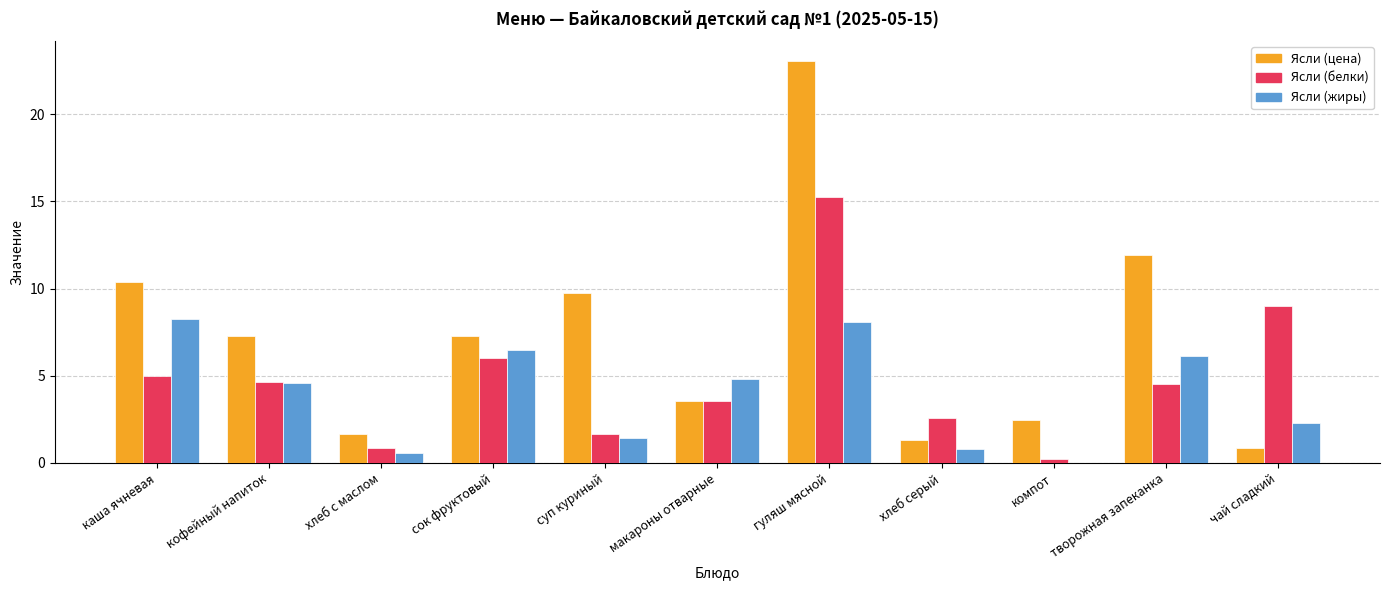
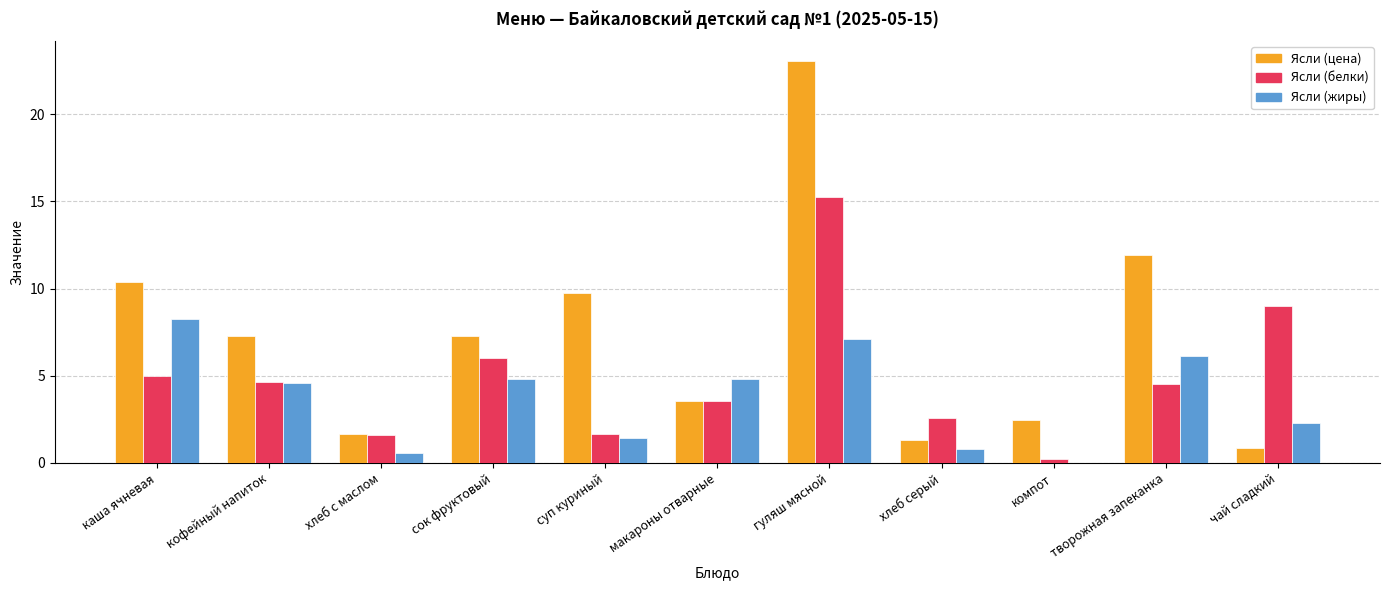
  {
    "Ясли (цена)": {
      "каша ячневая": 10.4,
      "кофейный напиток": 7.3,
      "хлеб с маслом": 1.7,
      "сок фруктовый": 7.3,
      "суп куриный": 9.8,
      "макароны отварные": 3.5,
      "гуляш мясной": 23.0,
      "хлеб серый": 1.3,
      "компот": 2.5,
      "творожная запеканка": 11.9,
      "чай сладкий": 0.9
    },
    "Ясли (белки)": {
      "каша ячневая": 5.0,
      "кофейный напиток": 4.7,
-     "хлеб с маслом": 0.9,
+     "хлеб с маслом": 1.6,
      "сок фруктовый": 6.0,
      "суп куриный": 1.7,
      "макароны отварные": 3.6,
      "гуляш мясной": 15.3,
      "хлеб серый": 2.6,
      "компот": 0.2,
      "творожная запеканка": 4.5,
      "чай сладкий": 9.0
    },
    "Ясли (жиры)": {
      "каша ячневая": 8.2,
      "кофейный напиток": 4.6,
      "хлеб с маслом": 0.6,
-     "сок фруктовый": 6.5,
+     "сок фруктовый": 4.8,
      "суп куриный": 1.4,
      "макароны отварные": 4.8,
-     "гуляш мясной": 8.1,
+     "гуляш мясной": 7.1,
      "хлеб серый": 0.8,
      "творожная запеканка": 6.1,
      "чай сладкий": 2.3
    }
  }
